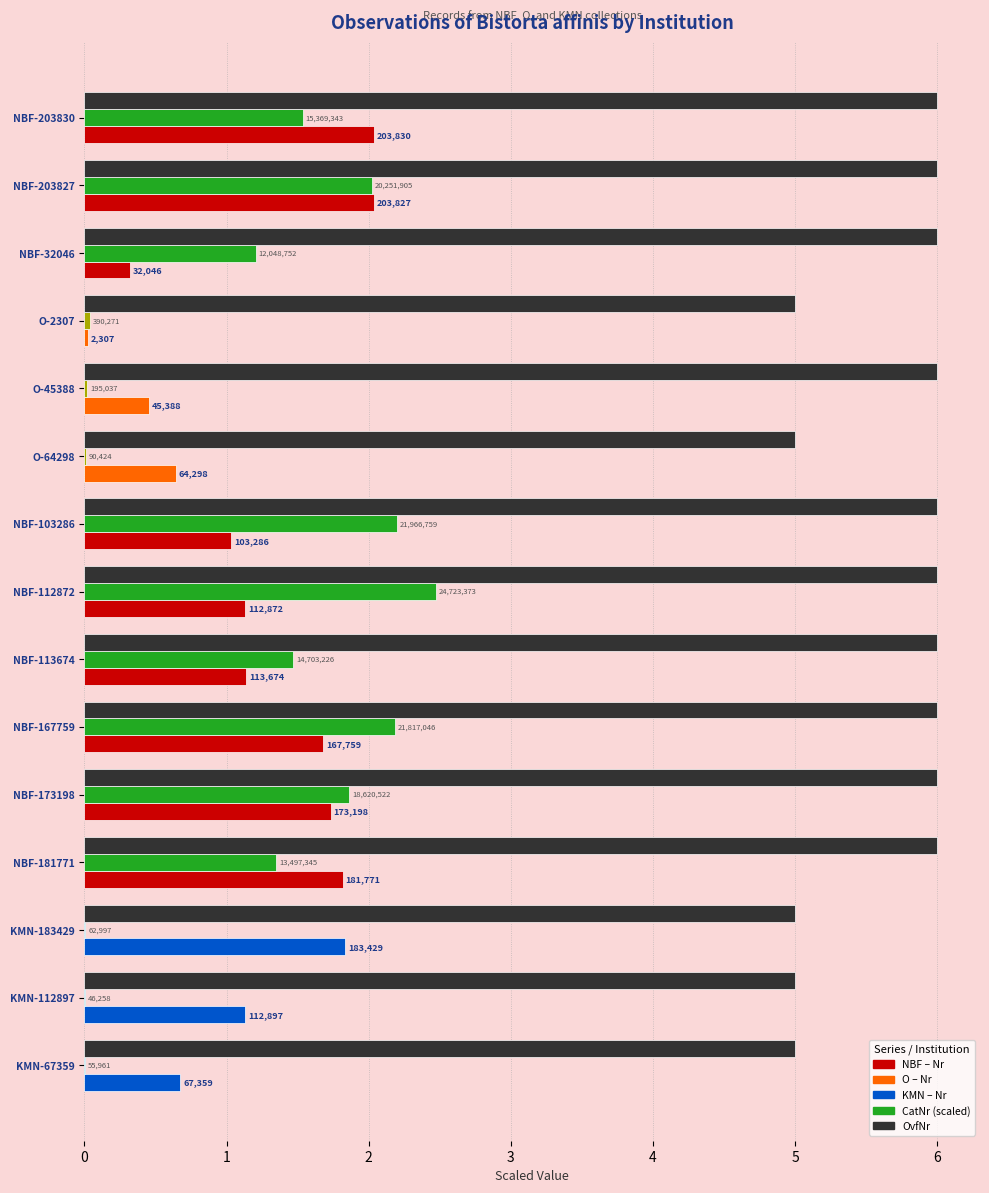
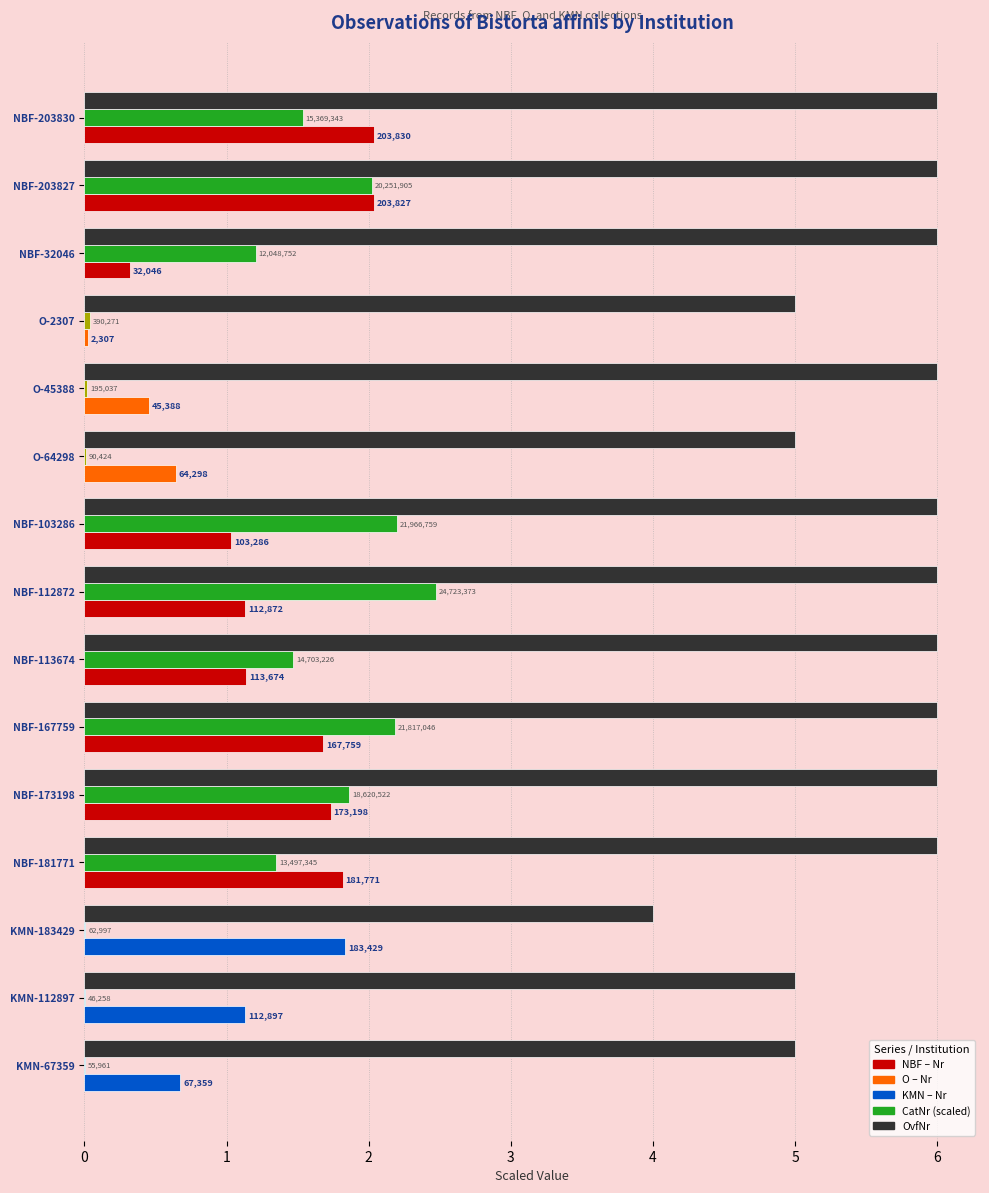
  {
    "OvfNr": {
      "NBF-203830": 6,
      "NBF-203827": 6,
      "NBF-32046": 6,
      "O-2307": 5,
      "O-45388": 6,
      "O-64298": 5,
      "NBF-103286": 6,
      "NBF-112872": 6,
      "NBF-113674": 6,
      "NBF-167759": 6,
      "NBF-173198": 6,
      "NBF-181771": 6,
-     "KMN-183429": 5,
+     "KMN-183429": 4,
      "KMN-112897": 5,
      "KMN-67359": 5
    }
  }
